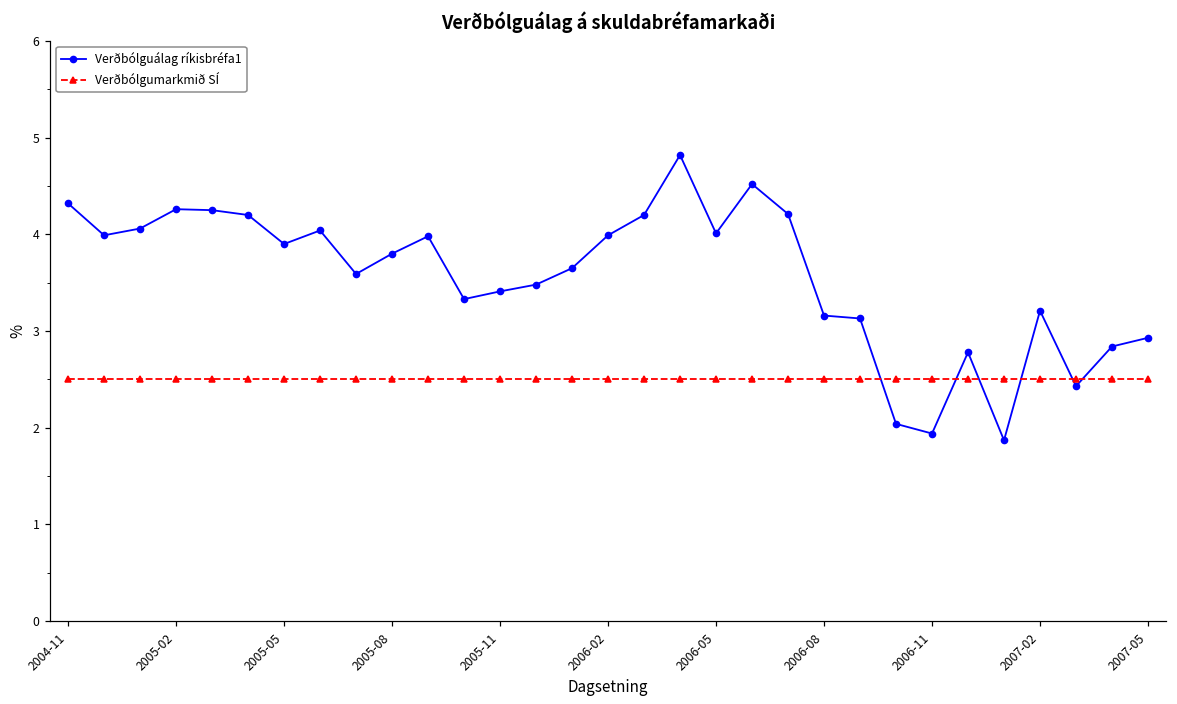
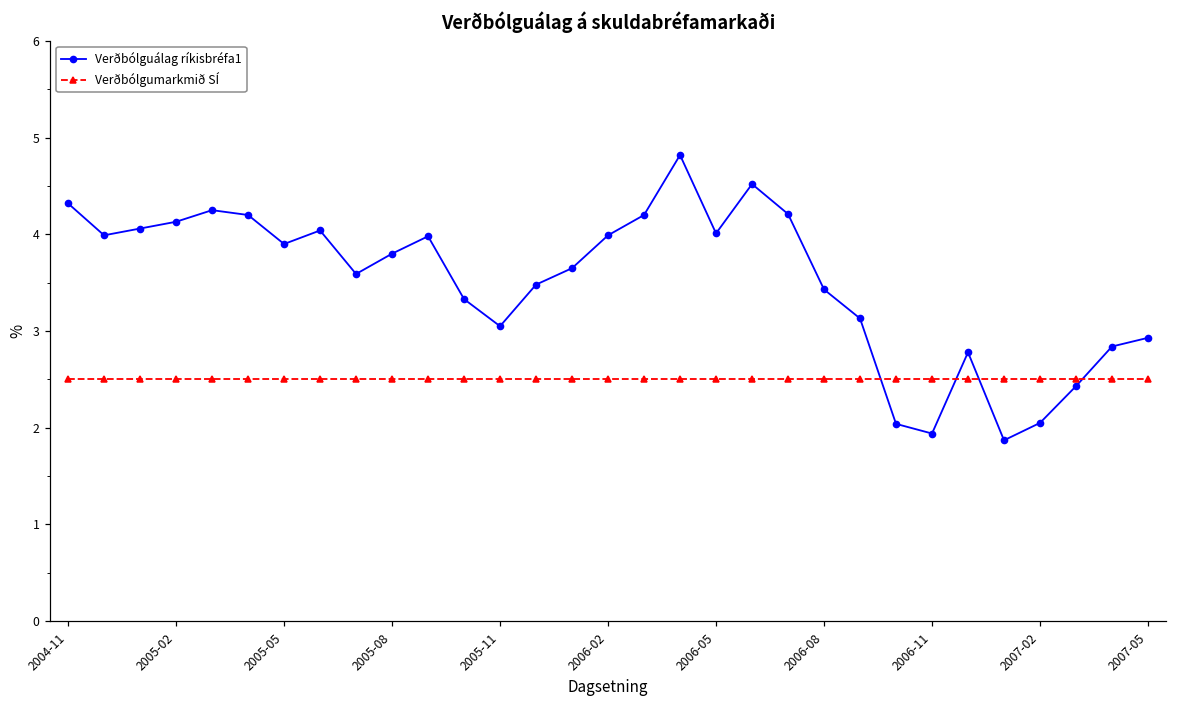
  {
    "Verðbólguálag ríkisbréfa1": {
      "2004-11": 4.3,
-     "2005-02": 4.3,
+     "2005-02": 4.1,
      "2005-05": 3.9,
      "2005-08": 3.8,
-     "2005-11": 3.4,
+     "2005-11": 3.1,
      "2006-02": 4.0,
      "2006-05": 4.0,
-     "2006-08": 3.2,
+     "2006-08": 3.4,
      "2006-11": 1.9,
-     "2007-02": 3.2,
+     "2007-02": 2.1,
      "2007-05": 2.9
    },
    "Verðbólgumarkmið SÍ": {
      "2004-11": 2.5,
      "2005-02": 2.5,
      "2005-05": 2.5,
      "2005-08": 2.5,
      "2005-11": 2.5,
      "2006-02": 2.5,
      "2006-05": 2.5,
      "2006-08": 2.5,
      "2006-11": 2.5,
      "2007-02": 2.5,
      "2007-05": 2.5
    }
  }
